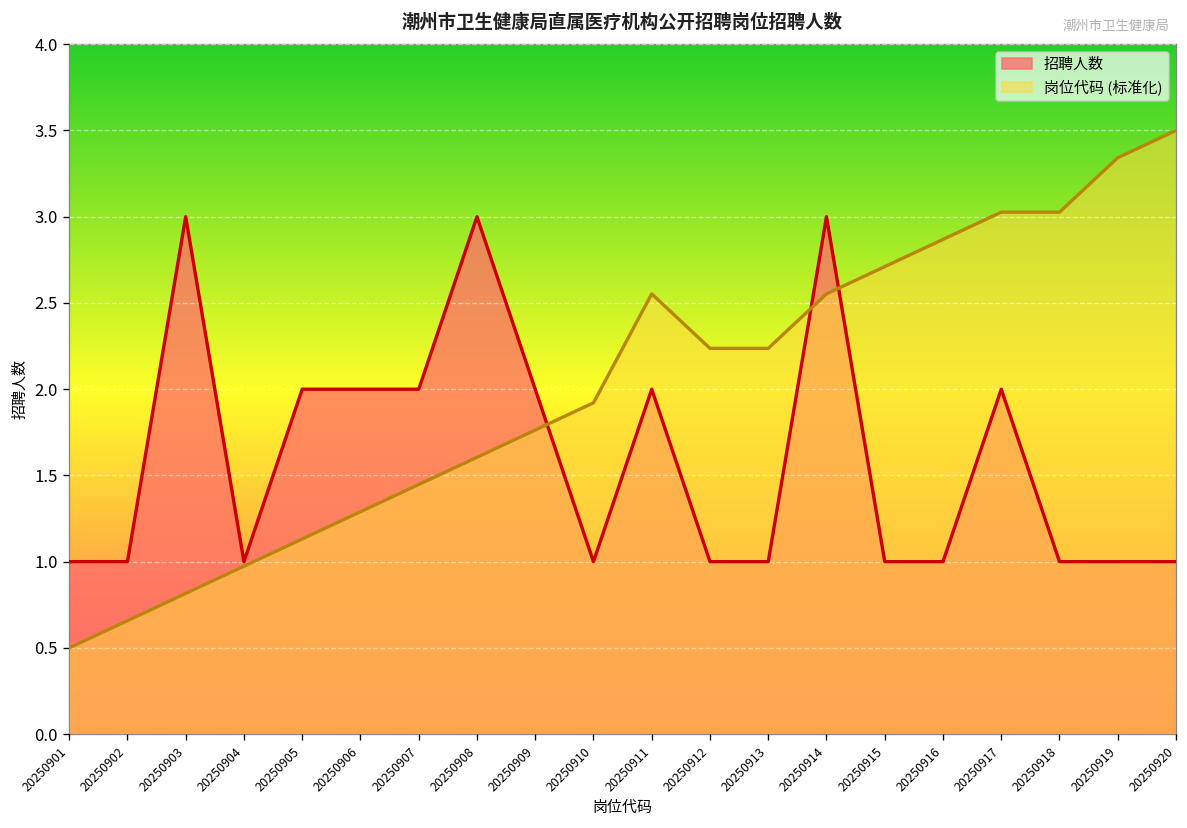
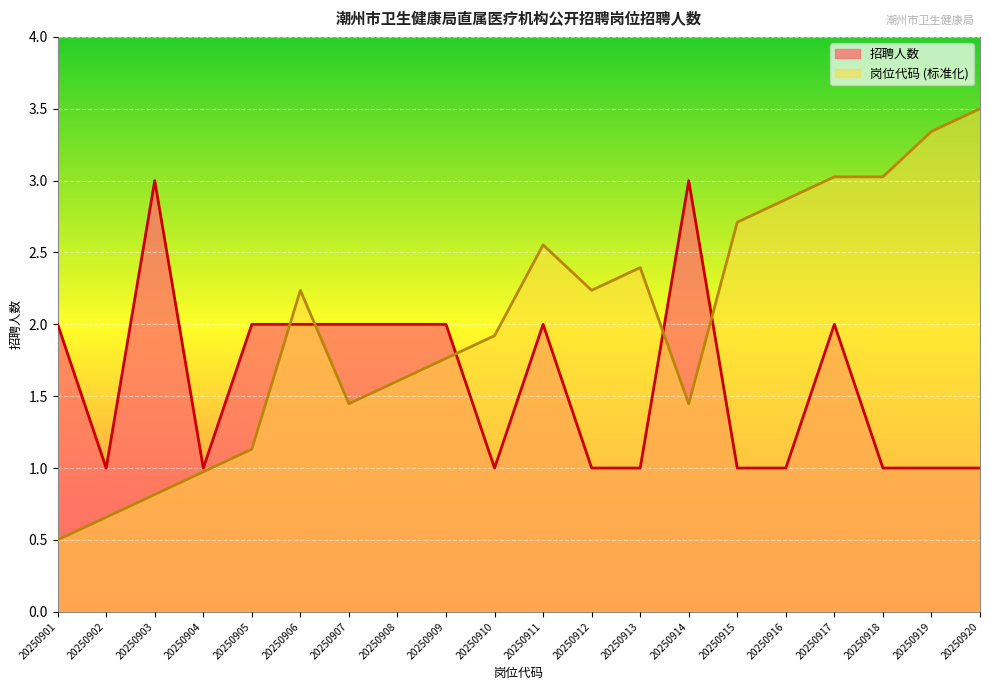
  {
    "招聘人数": {
-     "20250901": 1,
+     "20250901": 2,
      "20250902": 1,
      "20250903": 3,
      "20250904": 1,
      "20250905": 2,
      "20250906": 2,
      "20250907": 2,
-     "20250908": 3,
+     "20250908": 2,
      "20250909": 2,
      "20250910": 1,
      "20250911": 2,
      "20250912": 1,
      "20250913": 1,
      "20250914": 3,
      "20250915": 1,
      "20250916": 1,
      "20250917": 2,
      "20250918": 1,
      "20250919": 1,
      "20250920": 1
    },
    "岗位代码 (标准化)": {
      "20250901": 0.50,
      "20250902": 0.66,
      "20250903": 0.82,
      "20250904": 0.97,
      "20250905": 1.13,
-     "20250906": 1.29,
+     "20250906": 2.24,
      "20250907": 1.45,
      "20250908": 1.61,
      "20250909": 1.76,
      "20250910": 1.92,
      "20250911": 2.55,
      "20250912": 2.24,
-     "20250913": 2.24,
-     "20250914": 2.55,
+     "20250913": 2.39,
+     "20250914": 1.45,
      "20250915": 2.71,
      "20250916": 2.87,
      "20250917": 3.03,
      "20250918": 3.03,
      "20250919": 3.34,
      "20250920": 3.50
    }
  }
